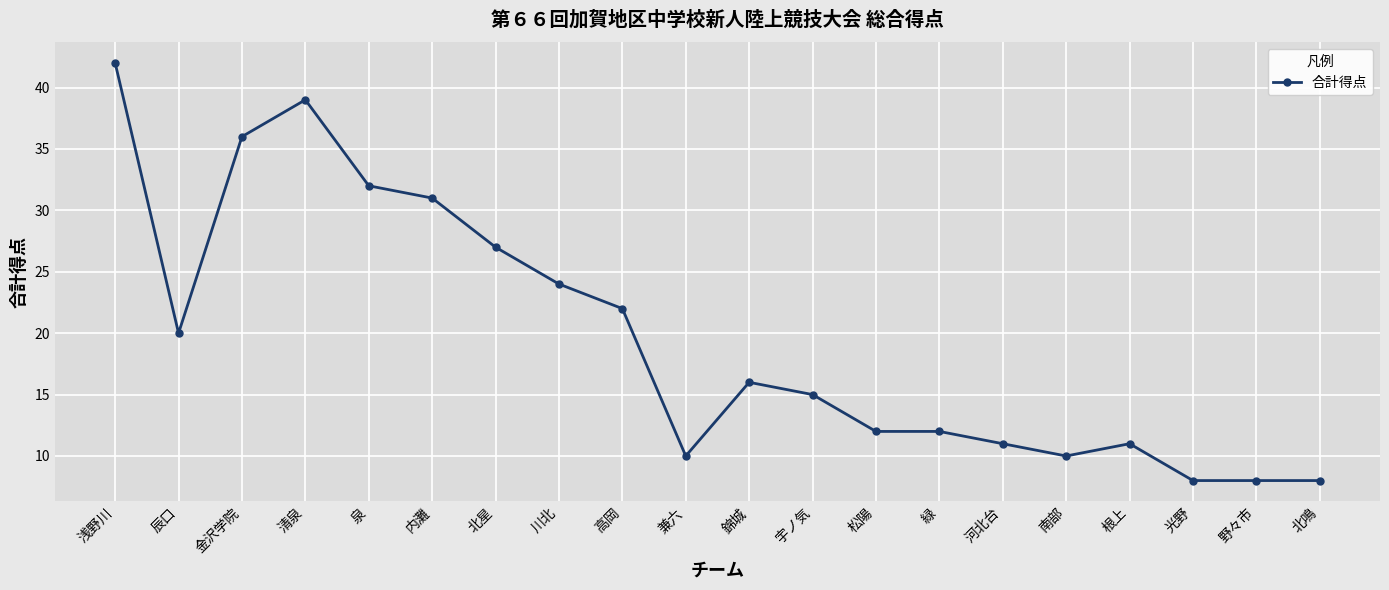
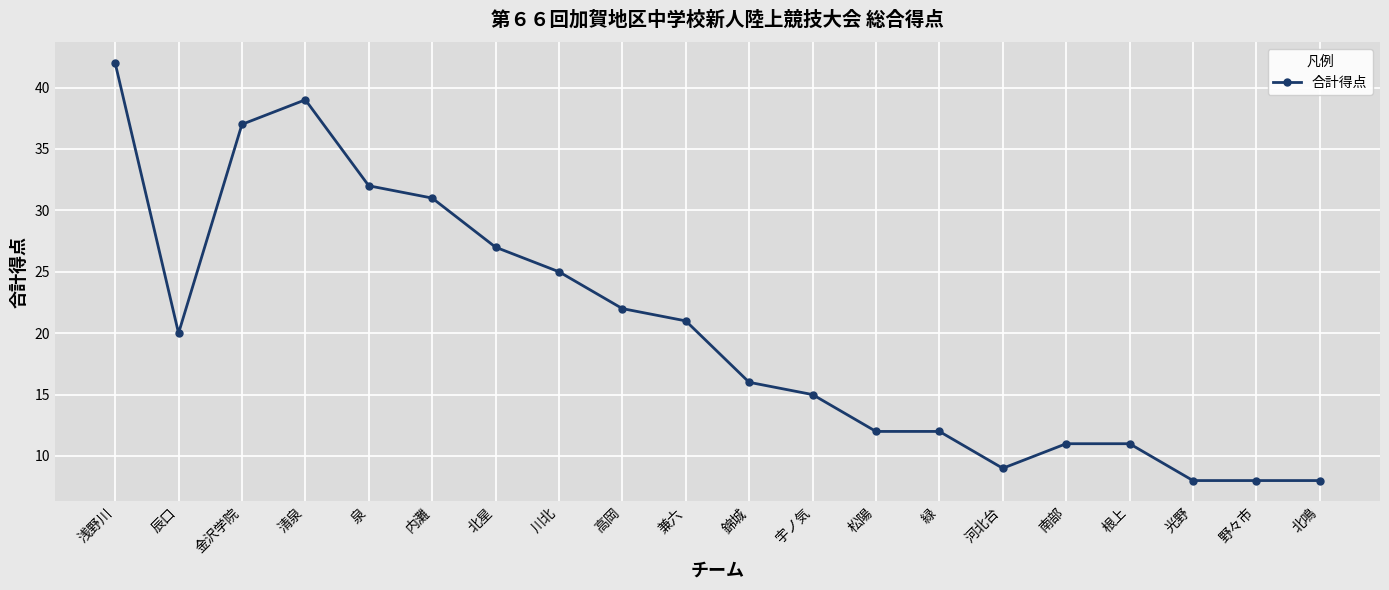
  {
    "浅野川": 42,
    "辰口": 20,
-   "金沢学院": 36,
+   "金沢学院": 37,
    "清泉": 39,
    "泉": 32,
    "内灘": 31,
    "北星": 27,
-   "川北": 24,
+   "川北": 25,
    "高岡": 22,
-   "兼六": 10,
+   "兼六": 21,
    "錦城": 16,
    "宇ノ気": 15,
    "松陽": 12,
    "緑": 12,
-   "河北台": 11,
-   "南部": 10,
+   "河北台": 9,
+   "南部": 11,
    "根上": 11,
    "光野": 8,
    "野々市": 8,
    "北鳴": 8
  }
